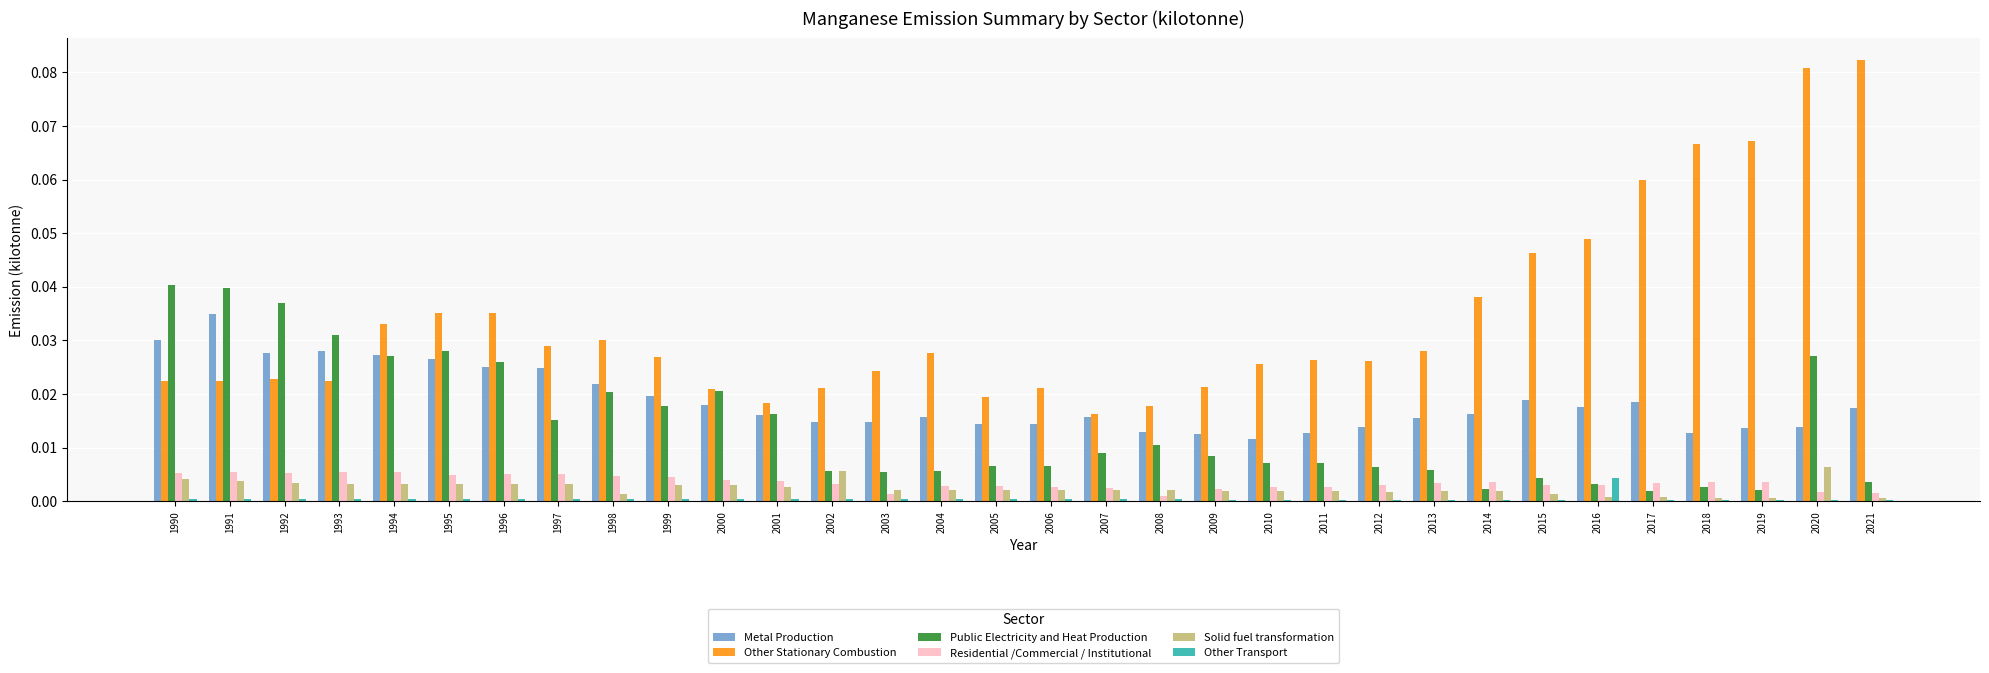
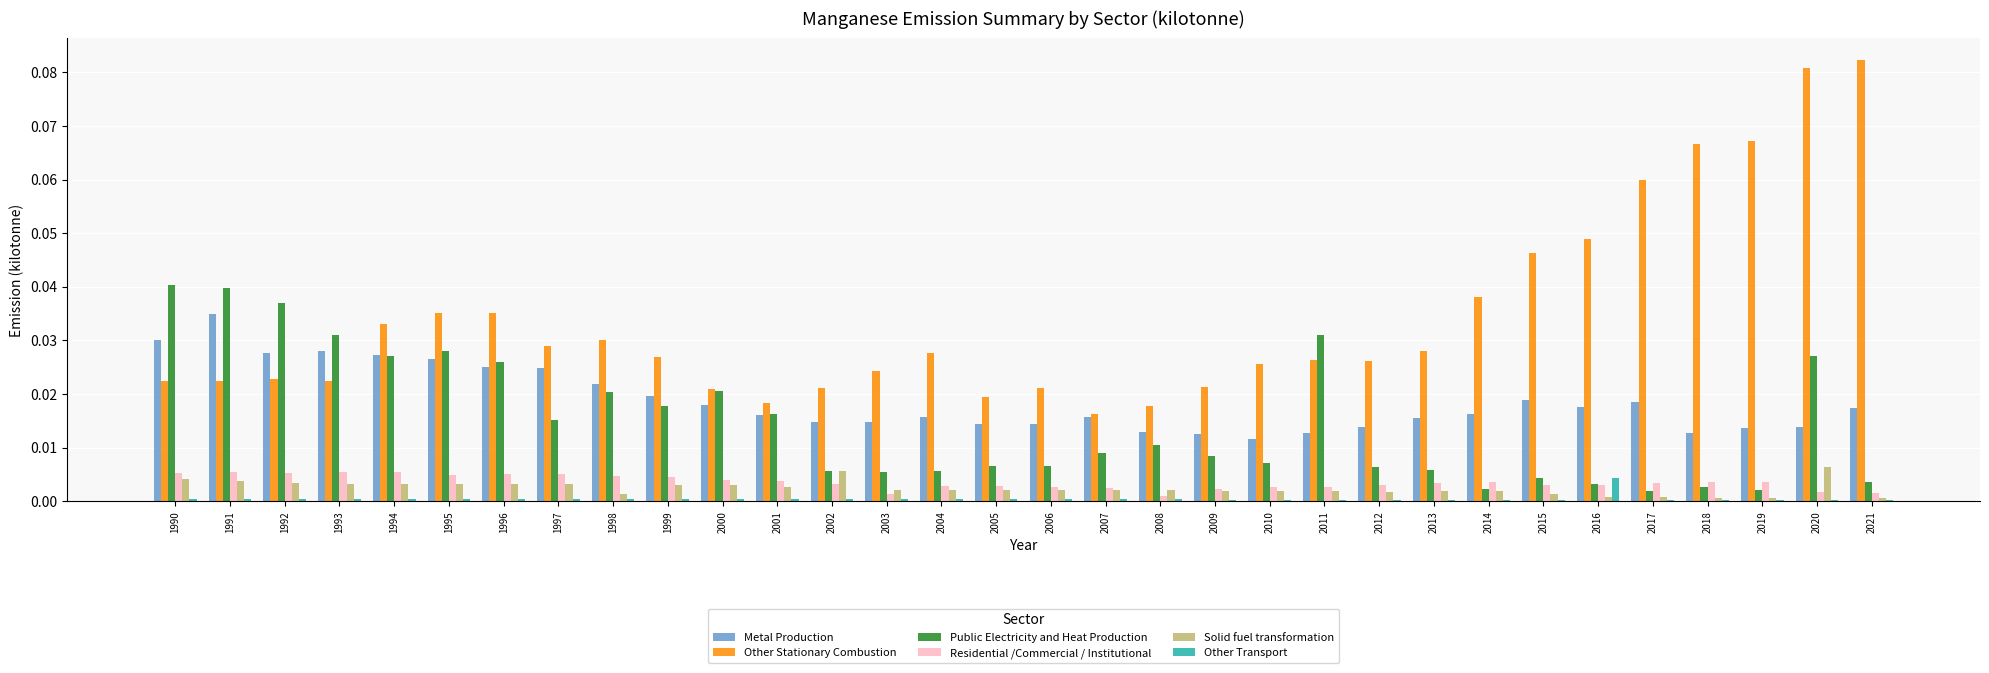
  {
    "Metal Production": {
      "1990": 0.030,
      "1991": 0.035,
      "1992": 0.028,
      "1993": 0.028,
      "1994": 0.027,
      "1995": 0.027,
      "1996": 0.025,
      "1997": 0.025,
      "1998": 0.022,
      "1999": 0.020,
      "2000": 0.018,
      "2001": 0.016,
      "2002": 0.015,
      "2003": 0.015,
      "2004": 0.016,
      "2005": 0.014,
      "2006": 0.014,
      "2007": 0.016,
      "2008": 0.013,
      "2009": 0.013,
      "2010": 0.012,
      "2011": 0.013,
      "2012": 0.014,
      "2013": 0.016,
      "2014": 0.016,
      "2015": 0.019,
      "2016": 0.018,
      "2017": 0.019,
      "2018": 0.013,
      "2019": 0.014,
      "2020": 0.014,
      "2021": 0.017
    },
    "Other Stationary Combustion": {
      "1990": 0.022,
      "1991": 0.022,
      "1992": 0.023,
      "1993": 0.022,
      "1994": 0.033,
      "1995": 0.035,
      "1996": 0.035,
      "1997": 0.029,
      "1998": 0.030,
      "1999": 0.027,
      "2000": 0.021,
      "2001": 0.018,
      "2002": 0.021,
      "2003": 0.024,
      "2004": 0.028,
      "2005": 0.019,
      "2006": 0.021,
      "2007": 0.016,
      "2008": 0.018,
      "2009": 0.021,
      "2010": 0.026,
      "2011": 0.026,
      "2012": 0.026,
      "2013": 0.028,
      "2014": 0.038,
      "2015": 0.046,
      "2016": 0.049,
      "2017": 0.060,
      "2018": 0.067,
      "2019": 0.067,
      "2020": 0.081,
      "2021": 0.082
    },
    "Public Electricity and Heat Production": {
      "1990": 0.040,
      "1991": 0.040,
      "1992": 0.037,
      "1993": 0.031,
      "1994": 0.027,
      "1995": 0.028,
      "1996": 0.026,
      "1997": 0.015,
      "1998": 0.020,
      "1999": 0.018,
      "2000": 0.021,
      "2001": 0.016,
      "2002": 0.006,
      "2003": 0.005,
      "2004": 0.006,
      "2005": 0.007,
      "2006": 0.007,
      "2007": 0.009,
      "2008": 0.010,
      "2009": 0.008,
      "2010": 0.007,
-     "2011": 0.007,
+     "2011": 0.031,
      "2012": 0.006,
      "2013": 0.006,
      "2014": 0.002,
      "2015": 0.004,
      "2016": 0.003,
      "2017": 0.002,
      "2018": 0.003,
      "2019": 0.002,
      "2020": 0.027,
      "2021": 0.004
    },
    "Residential /Commercial / Institutional": {
      "1990": 0.005,
      "1991": 0.006,
      "1992": 0.005,
      "1993": 0.005,
      "1994": 0.005,
      "1995": 0.005,
      "1996": 0.005,
      "1997": 0.005,
      "1998": 0.005,
      "1999": 0.005,
      "2000": 0.004,
      "2001": 0.004,
      "2002": 0.003,
      "2003": 0.001,
      "2004": 0.003,
      "2005": 0.003,
      "2006": 0.003,
      "2007": 0.002,
      "2008": 0.001,
      "2009": 0.002,
      "2010": 0.003,
      "2011": 0.003,
      "2012": 0.003,
      "2013": 0.003,
      "2014": 0.004,
      "2015": 0.003,
      "2016": 0.003,
      "2017": 0.003,
      "2018": 0.004,
      "2019": 0.003,
      "2020": 0.002,
      "2021": 0.002
    },
    "Solid fuel transformation": {
      "1990": 0.004,
      "1991": 0.004,
      "1992": 0.003,
      "1993": 0.003,
      "1994": 0.003,
      "1995": 0.003,
      "1996": 0.003,
      "1997": 0.003,
      "1998": 0.001,
      "1999": 0.003,
      "2000": 0.003,
      "2001": 0.003,
      "2002": 0.006,
      "2003": 0.002,
      "2004": 0.002,
      "2005": 0.002,
      "2006": 0.002,
      "2007": 0.002,
      "2008": 0.002,
      "2009": 0.002,
      "2010": 0.002,
      "2011": 0.002,
      "2012": 0.002,
      "2013": 0.002,
      "2014": 0.002,
      "2015": 0.001,
      "2016": 0.001,
      "2017": 0.001,
      "2018": 0.001,
      "2019": 0.001,
      "2020": 0.006,
      "2021": 0.001
    },
    "Other Transport": {
      "2016": 0.004
    }
  }
